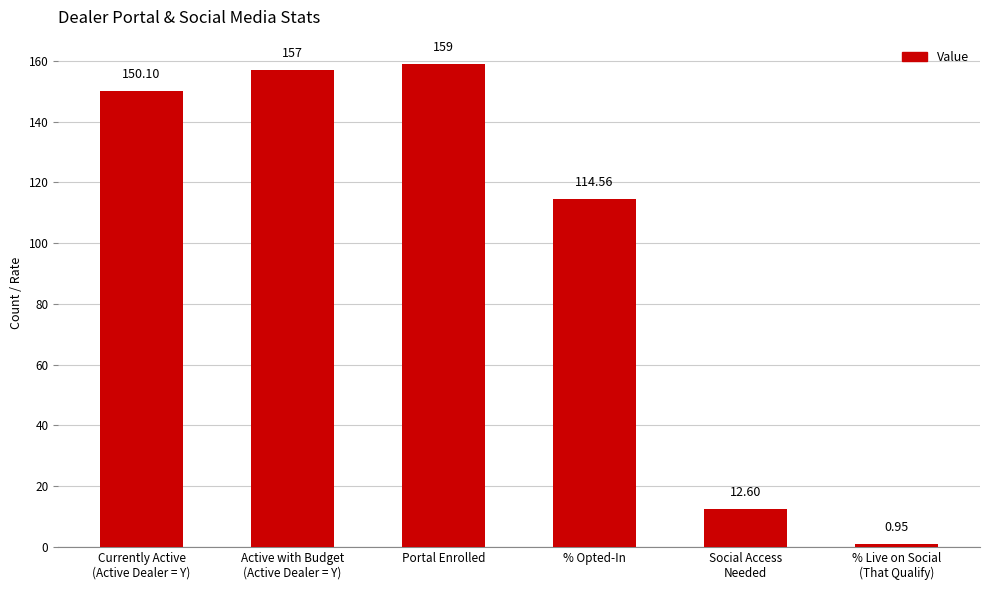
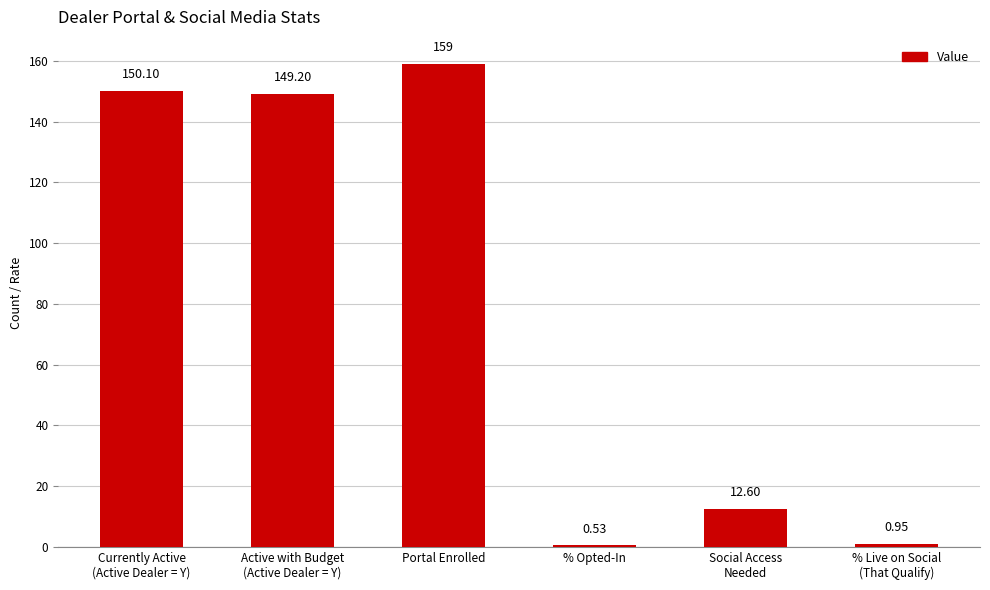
  {
    "Currently Active (Active Dealer = Y)": 150.10,
-   "Active with Budget (Active Dealer = Y)": 157,
+   "Active with Budget (Active Dealer = Y)": 149.20,
    "Portal Enrolled": 159,
-   "% Opted-In": 114.56,
+   "% Opted-In": 0.53,
    "Social Access Needed": 12.60,
    "% Live on Social (That Qualify)": 0.95
  }
